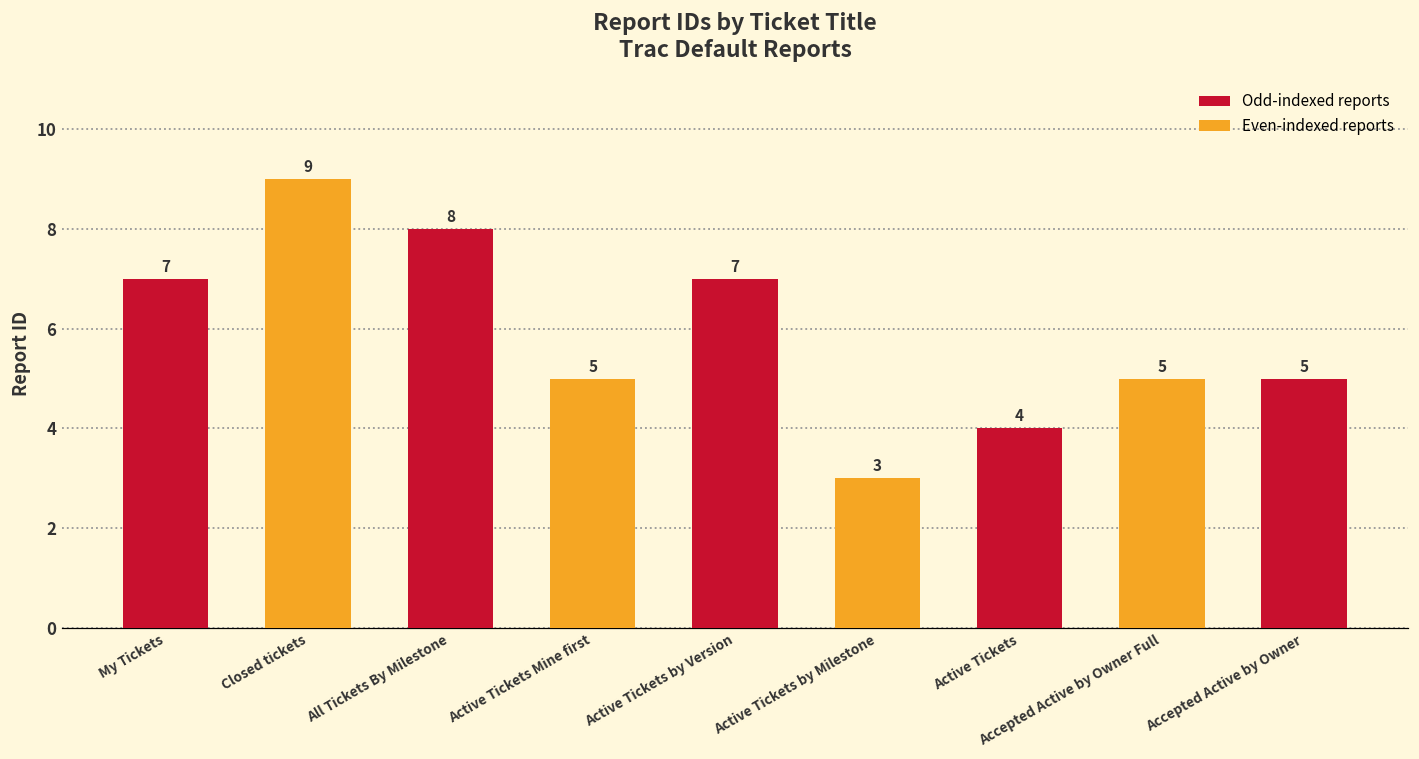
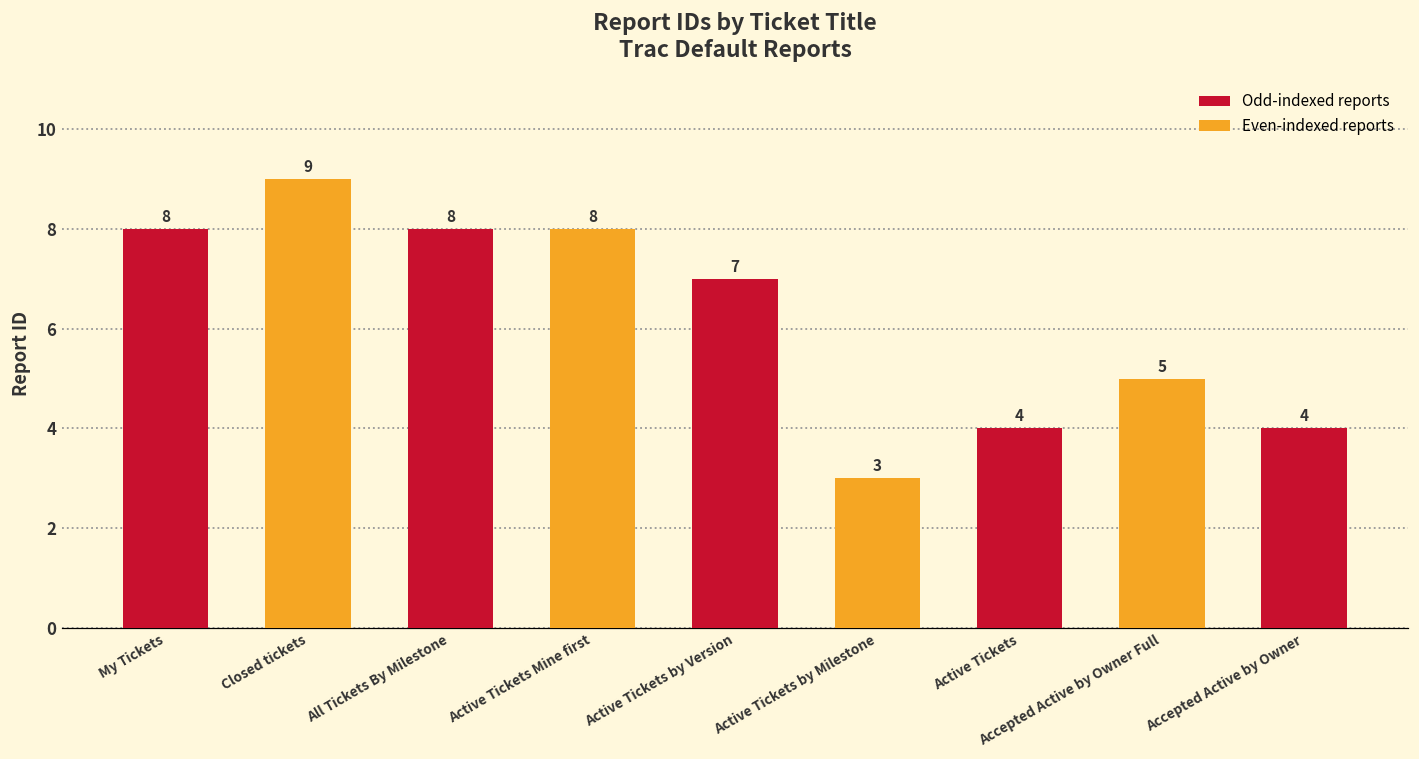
  {
-   "My Tickets": 7,
+   "My Tickets": 8,
    "Closed tickets": 9,
    "All Tickets By Milestone": 8,
-   "Active Tickets Mine first": 5,
+   "Active Tickets Mine first": 8,
    "Active Tickets by Version": 7,
    "Active Tickets by Milestone": 3,
    "Active Tickets": 4,
    "Accepted Active by Owner Full": 5,
-   "Accepted Active by Owner": 5
+   "Accepted Active by Owner": 4
  }
